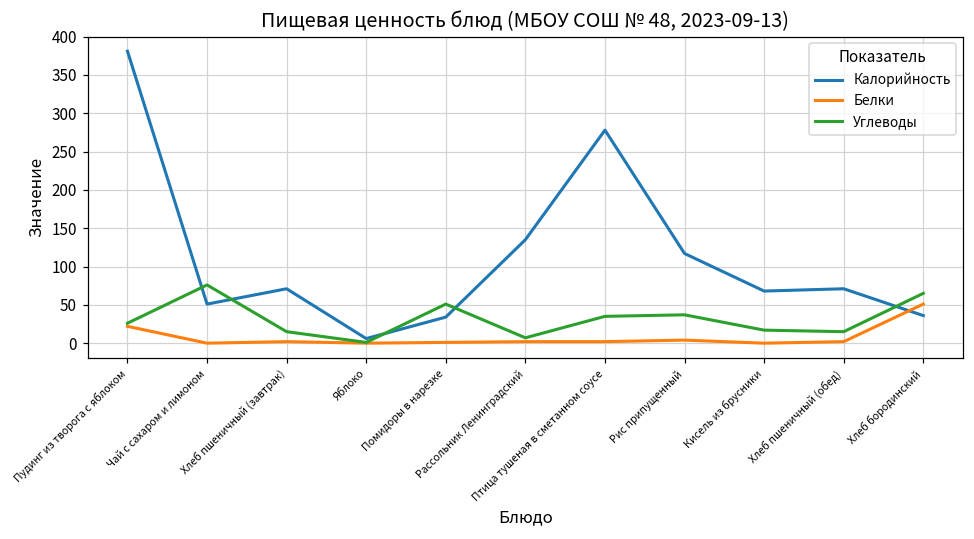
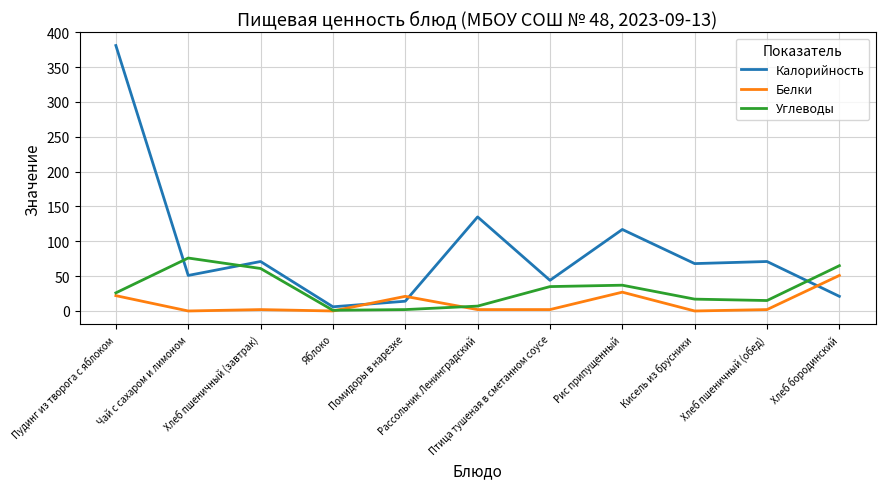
  {
    "Калорийность": {
      "Пудинг из творога с яблоком": 380,
      "Чай с сахаром и лимоном": 50,
      "Хлеб пшеничный (завтрак)": 70,
      "Яблоко": 10,
-     "Помидоры в нарезке": 30,
+     "Помидоры в нарезке": 10,
      "Рассольник Ленинградский": 140,
-     "Птица тушеная в сметанном соусе": 280,
+     "Птица тушеная в сметанном соусе": 40,
      "Рис припущенный": 120,
      "Кисель из брусники": 70,
      "Хлеб пшеничный (обед)": 70,
-     "Хлеб бородинский": 40
+     "Хлеб бородинский": 20
    },
    "Белки": {
      "Пудинг из творога с яблоком": 20,
      "Чай с сахаром и лимоном": 0,
      "Хлеб пшеничный (завтрак)": 0,
-     "Помидоры в нарезке": 0,
+     "Помидоры в нарезке": 20,
      "Рассольник Ленинградский": 0,
      "Птица тушеная в сметанном соусе": 0,
-     "Рис припущенный": 0,
+     "Рис припущенный": 30,
      "Кисель из брусники": 0,
      "Хлеб пшеничный (обед)": 0,
      "Хлеб бородинский": 50
    },
    "Углеводы": {
      "Пудинг из творога с яблоком": 30,
      "Чай с сахаром и лимоном": 80,
-     "Хлеб пшеничный (завтрак)": 20,
-     "Помидоры в нарезке": 50,
+     "Хлеб пшеничный (завтрак)": 60,
+     "Помидоры в нарезке": 0,
      "Рассольник Ленинградский": 10,
      "Птица тушеная в сметанном соусе": 40,
      "Рис припущенный": 40,
      "Кисель из брусники": 20,
      "Хлеб пшеничный (обед)": 20,
      "Хлеб бородинский": 70
    }
  }
